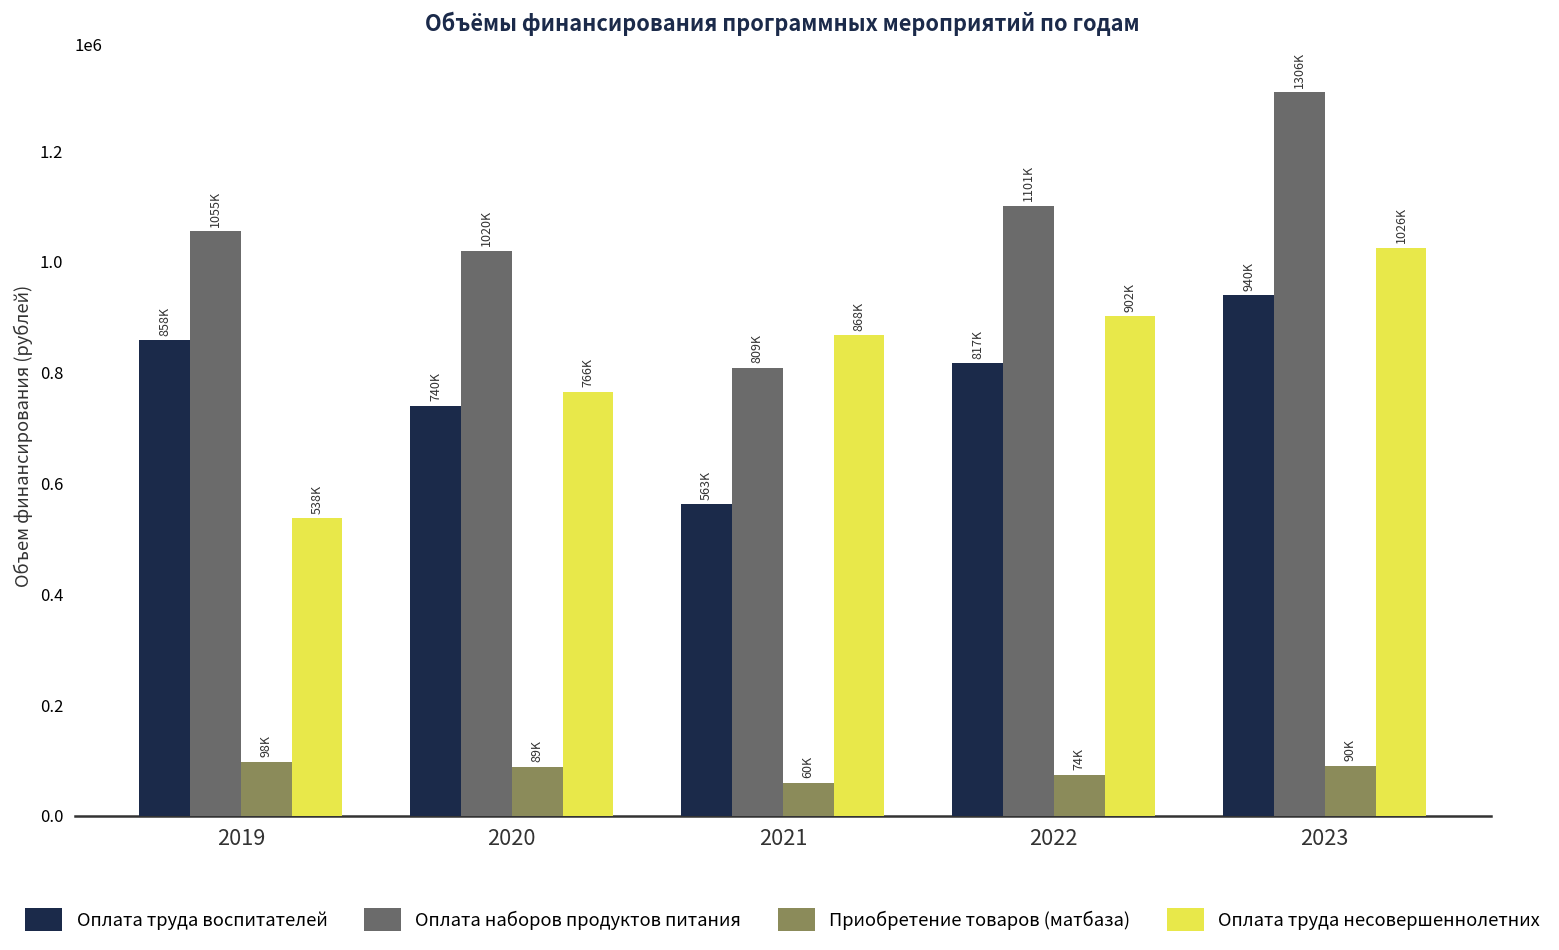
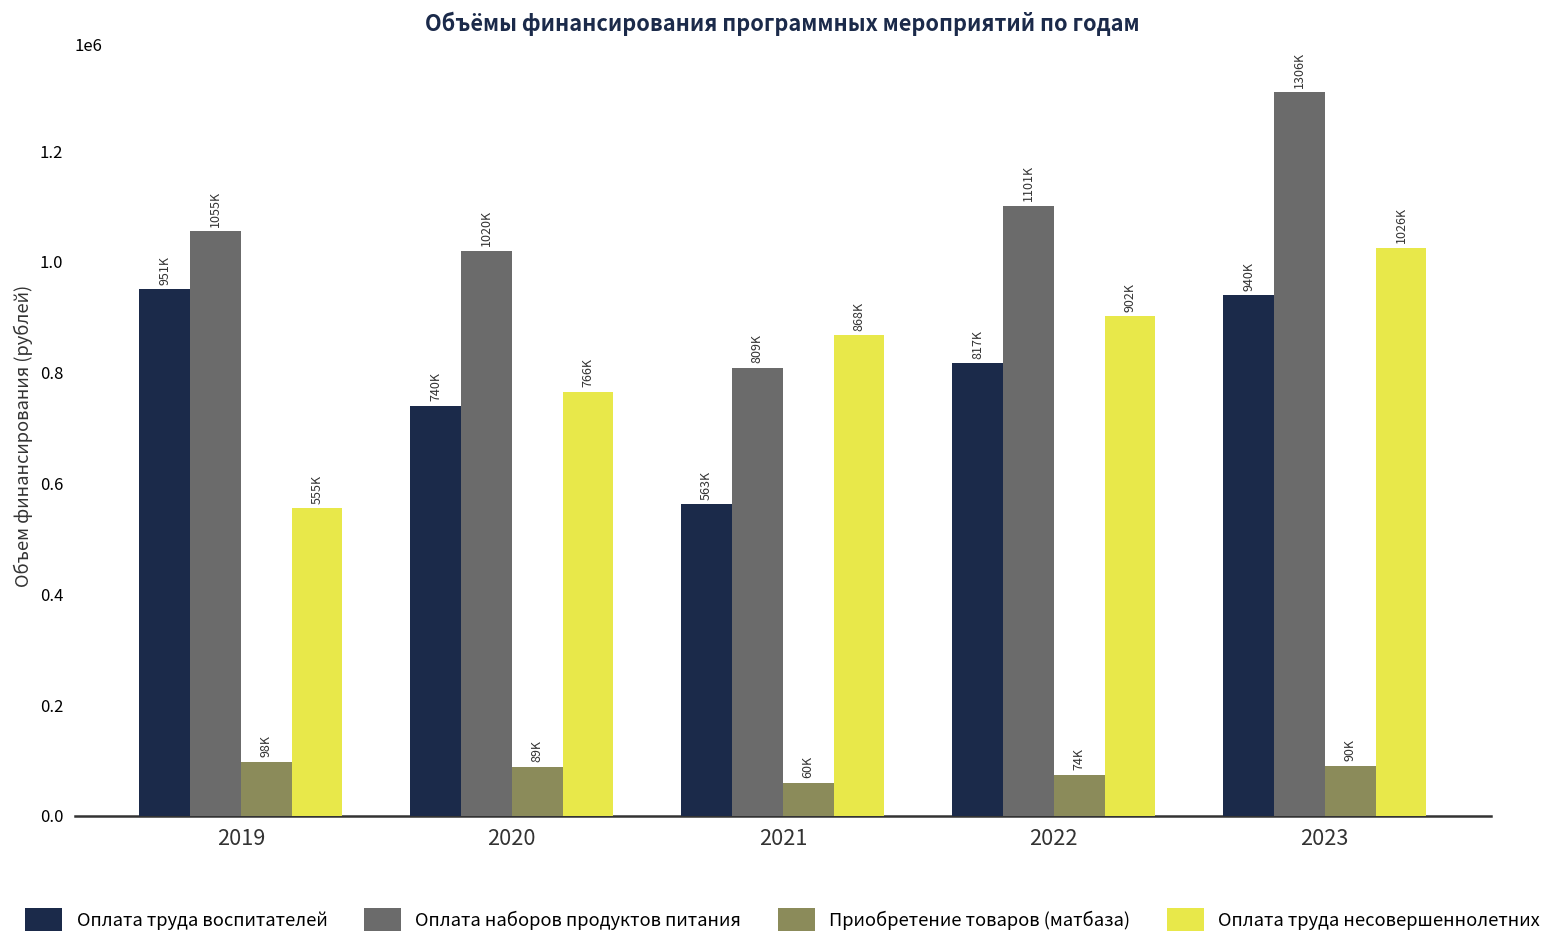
  {
    "Оплата труда воспитателей": {
-     "2019": "858K",
+     "2019": "951K",
      "2020": "740K",
      "2021": "563K",
      "2022": "817K",
      "2023": "940K"
    },
    "Оплата труда несовершеннолетних": {
-     "2019": "538K",
+     "2019": "555K",
      "2020": "766K",
      "2021": "868K",
      "2022": "902K",
      "2023": "1026K"
    }
  }
